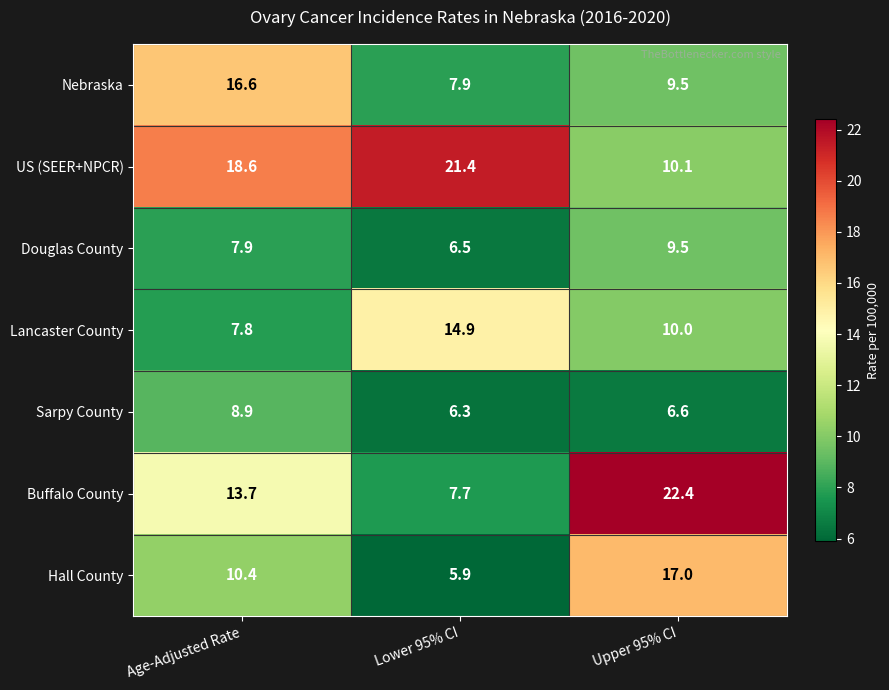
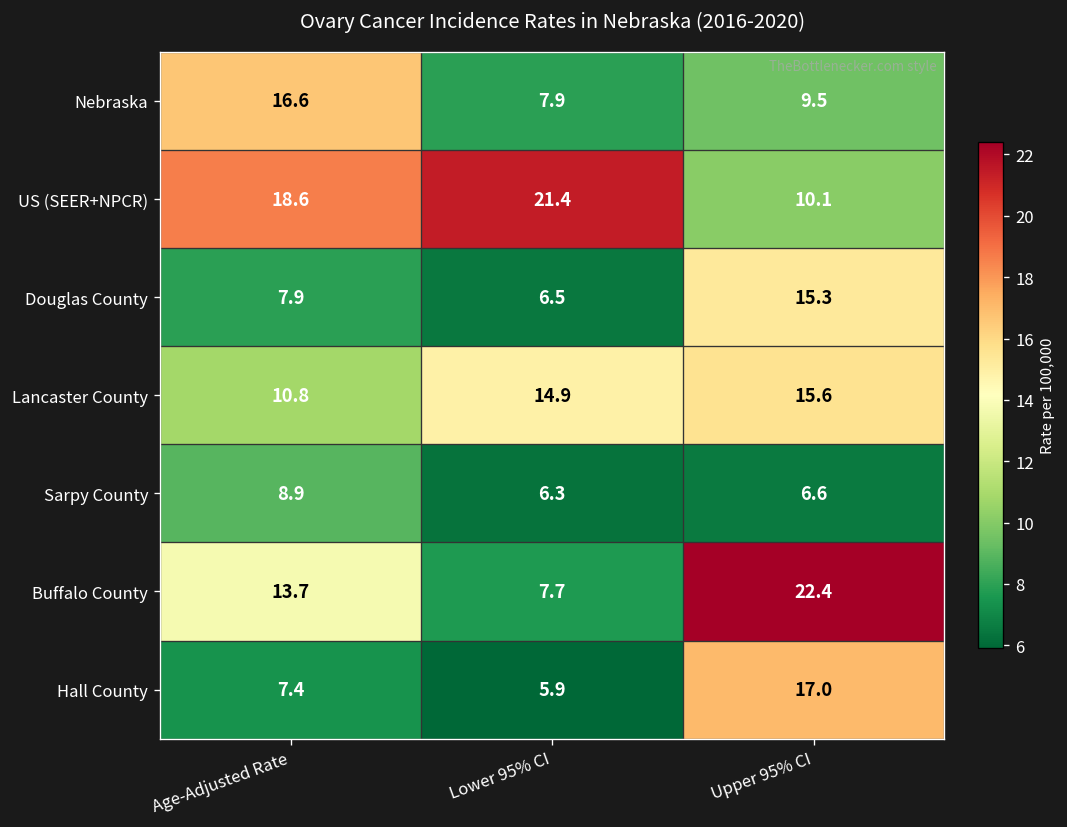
  {
    "Nebraska": {
      "Age-Adjusted Rate": 16.6,
      "Lower 95% CI": 7.9
    },
    "US (SEER+NPCR)": {
      "Age-Adjusted Rate": 18.6,
      "Lower 95% CI": 21.4,
      "Upper 95% CI": 10.1
    },
    "Douglas County": {
      "Age-Adjusted Rate": 7.9,
      "Lower 95% CI": 6.5,
-     "Upper 95% CI": 9.5
+     "Upper 95% CI": 15.3
    },
    "Lancaster County": {
-     "Age-Adjusted Rate": 7.8,
+     "Age-Adjusted Rate": 10.8,
      "Lower 95% CI": 14.9,
-     "Upper 95% CI": 10.0
+     "Upper 95% CI": 15.6
    },
    "Sarpy County": {
      "Age-Adjusted Rate": 8.9,
      "Lower 95% CI": 6.3,
      "Upper 95% CI": 6.6
    },
    "Buffalo County": {
      "Age-Adjusted Rate": 13.7,
      "Lower 95% CI": 7.7,
      "Upper 95% CI": 22.4
    },
    "Hall County": {
-     "Age-Adjusted Rate": 10.4,
+     "Age-Adjusted Rate": 7.4,
      "Lower 95% CI": 5.9,
      "Upper 95% CI": 17.0
    }
  }
